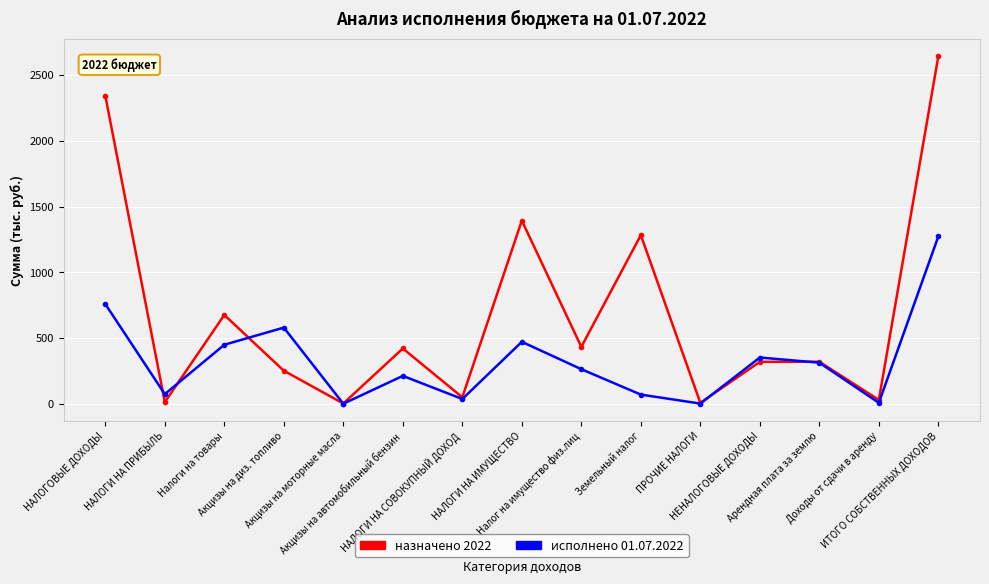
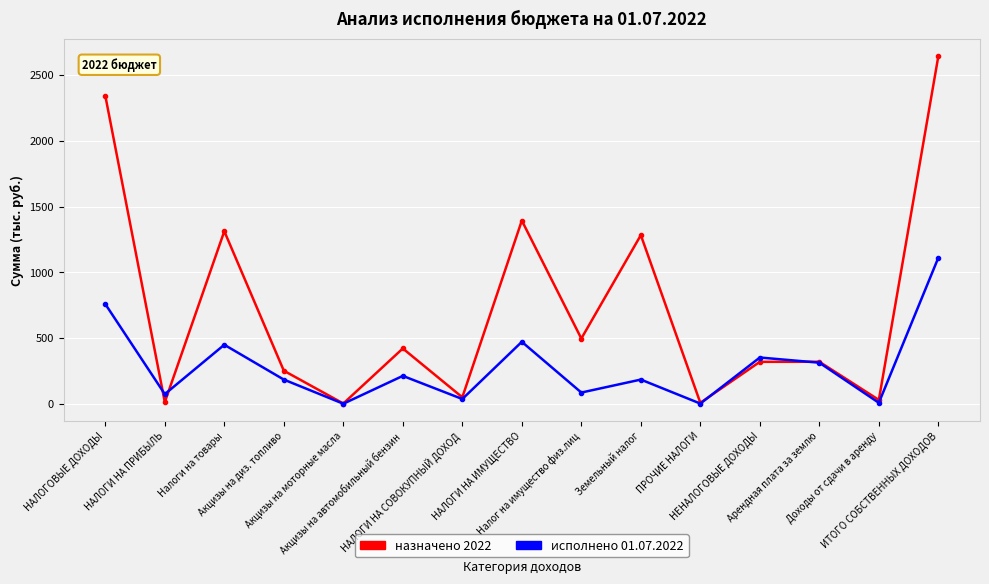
  {
    "назначено 2022": {
      "НАЛОГИ НА ПРИБЫЛЬ": 10,
-     "Налоги на товары": 680,
+     "Налоги на товары": 1310,
      "Акцизы на диз. топливо": 250,
      "Акцизы на автомобильный бензин": 420,
      "НАЛОГИ НА ИМУЩЕСТВО": 1390,
-     "Налог на имущество физ.лиц": 430,
+     "Налог на имущество физ.лиц": 500,
      "Земельный налог": 1280,
      "НЕНАЛОГОВЫЕ ДОХОДЫ": 320,
      "Доходы от сдачи в аренду": 30,
      "ИТОГО СОБСТВЕННЫХ ДОХОДОВ": 2640
    },
    "исполнено 01.07.2022": {
      "НАЛОГОВЫЕ ДОХОДЫ": 760,
      "НАЛОГИ НА ПРИБЫЛЬ": 70,
      "Налоги на товары": 450,
-     "Акцизы на диз. топливо": 580,
+     "Акцизы на диз. топливо": 180,
      "Акцизы на автомобильный бензин": 210,
      "НАЛОГИ НА ИМУЩЕСТВО": 470,
-     "Налог на имущество физ.лиц": 260,
-     "Земельный налог": 70,
+     "Налог на имущество физ.лиц": 90,
+     "Земельный налог": 180,
      "НЕНАЛОГОВЫЕ ДОХОДЫ": 350,
      "Доходы от сдачи в аренду": 10,
-     "ИТОГО СОБСТВЕННЫХ ДОХОДОВ": 1270
+     "ИТОГО СОБСТВЕННЫХ ДОХОДОВ": 1110
    }
  }
